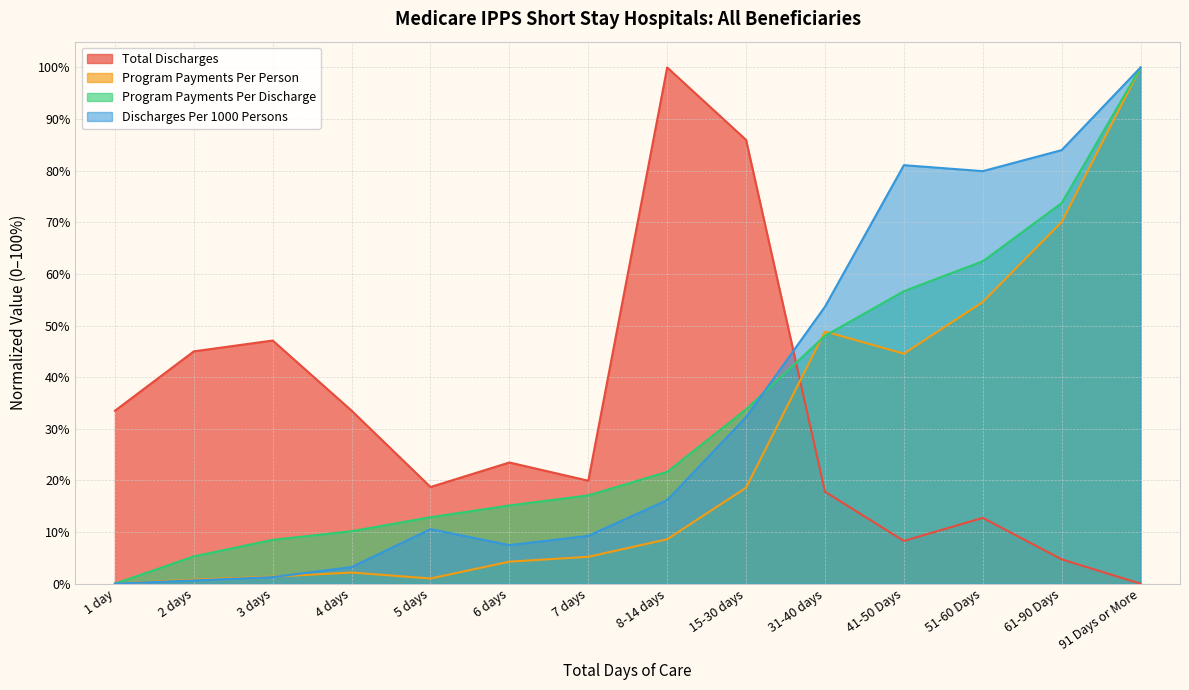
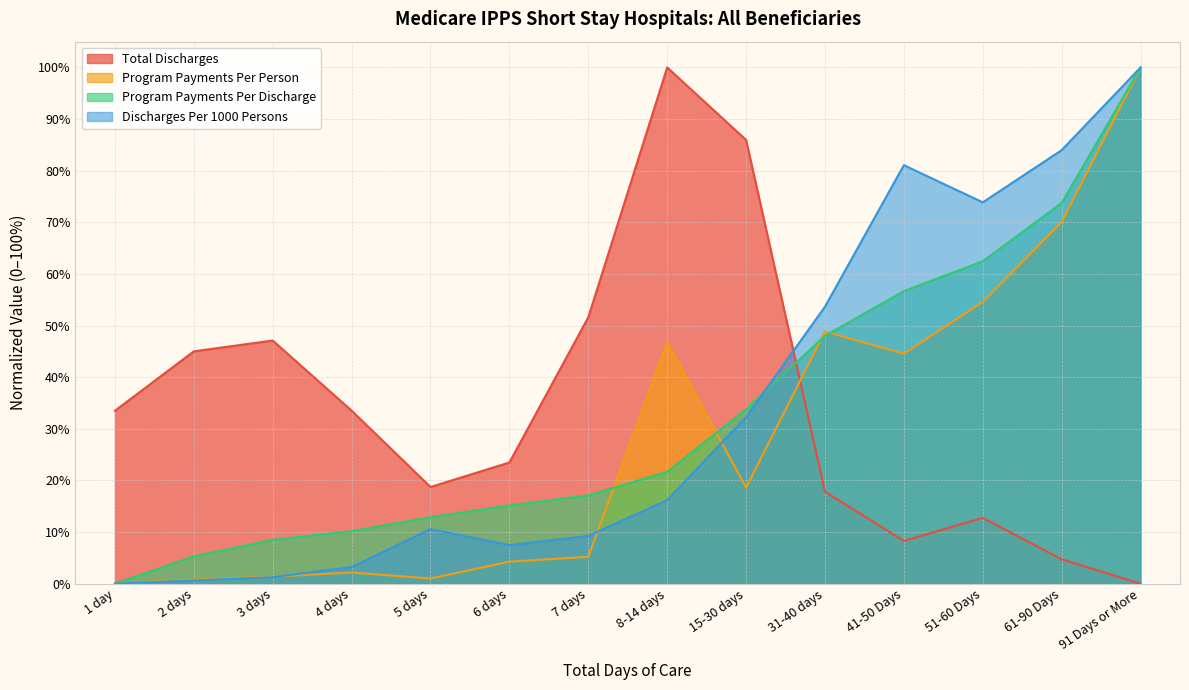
  {
    "Total Discharges": {
      "1 day": "34%",
      "2 days": "45%",
      "3 days": "47%",
      "4 days": "34%",
      "5 days": "19%",
      "6 days": "23%",
-     "7 days": "20%",
+     "7 days": "52%",
      "8-14 days": "100%",
      "15-30 days": "86%",
      "31-40 days": "18%",
      "41-50 Days": "8%",
      "51-60 Days": "13%",
      "61-90 Days": "5%",
      "91 Days or More": "0%"
    },
    "Program Payments Per Person": {
      "4 days": "2%",
      "5 days": "1%",
      "6 days": "4%",
      "7 days": "5%",
-     "8-14 days": "9%",
+     "8-14 days": "47%",
      "15-30 days": "19%",
      "31-40 days": "49%",
      "41-50 Days": "45%",
      "51-60 Days": "55%",
      "61-90 Days": "70%"
    },
    "Program Payments Per Discharge": {
      "2 days": "5%",
      "3 days": "8%",
      "4 days": "10%",
      "5 days": "13%",
      "6 days": "15%",
      "7 days": "17%",
      "8-14 days": "22%",
      "15-30 days": "34%",
      "31-40 days": "48%",
      "41-50 Days": "57%",
      "51-60 Days": "62%",
      "61-90 Days": "74%"
    },
    "Discharges Per 1000 Persons": {
      "4 days": "3%",
      "5 days": "11%",
      "6 days": "7%",
      "7 days": "9%",
      "8-14 days": "16%",
      "15-30 days": "32%",
      "31-40 days": "54%",
      "41-50 Days": "81%",
-     "51-60 Days": "80%",
+     "51-60 Days": "74%",
      "61-90 Days": "84%"
    }
  }
